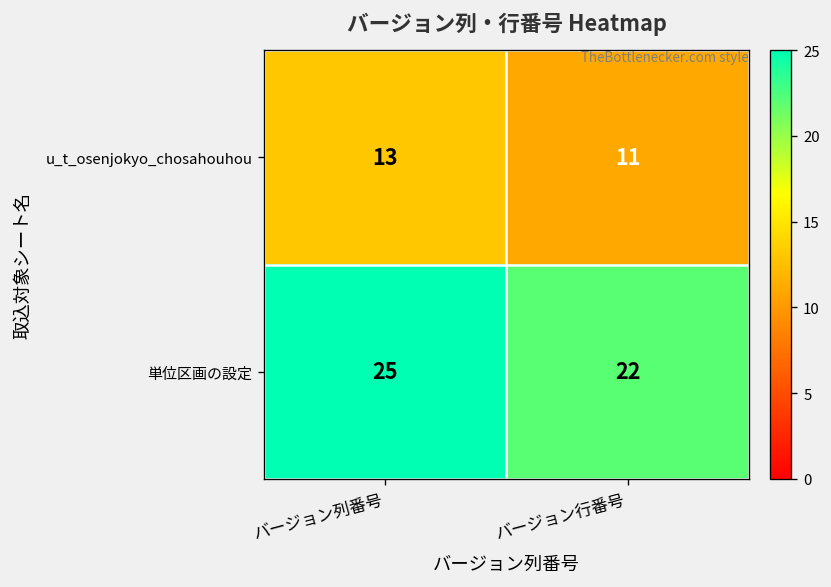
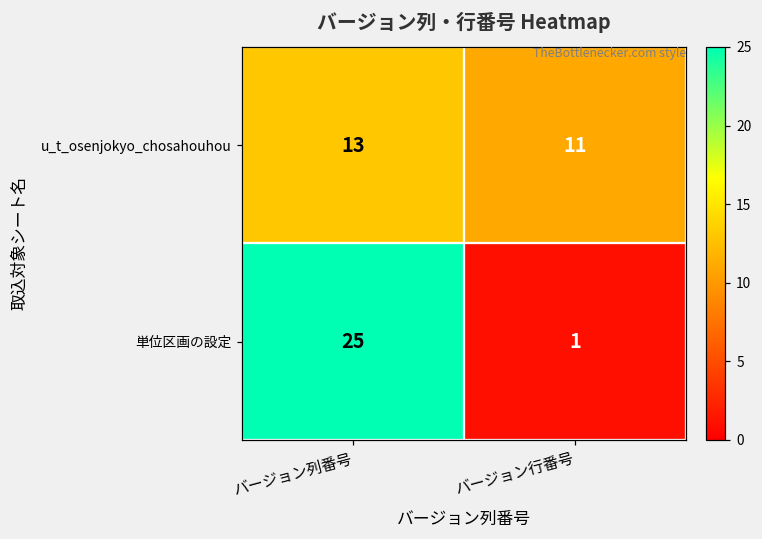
  {
    "u_t_osenjokyo_chosahouhou": {
      "バージョン列番号": 13
    },
    "単位区画の設定": {
      "バージョン列番号": 25,
-     "バージョン行番号": 22
+     "バージョン行番号": 1
    }
  }
